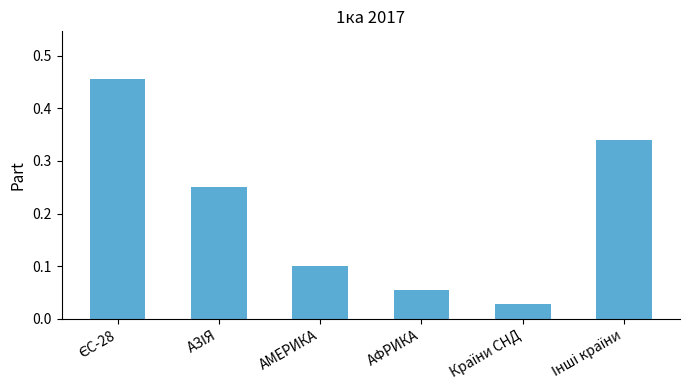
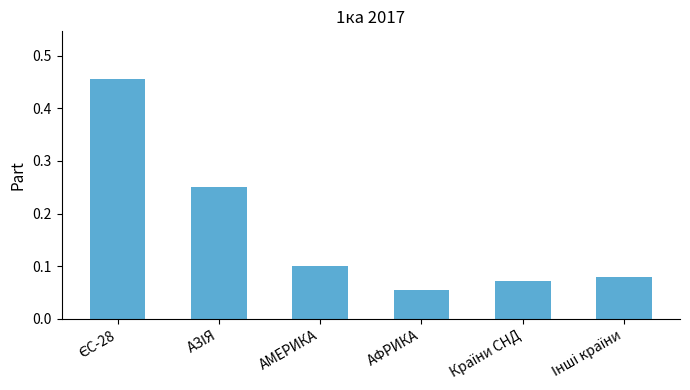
  {
    "ЄС-28": 0.45,
    "АЗІЯ": 0.25,
    "АМЕРИКА": 0.10,
    "АФРИКА": 0.05,
-   "Країни СНД": 0.03,
-   "Інші країни": 0.34
+   "Країни СНД": 0.07,
+   "Інші країни": 0.08
  }
